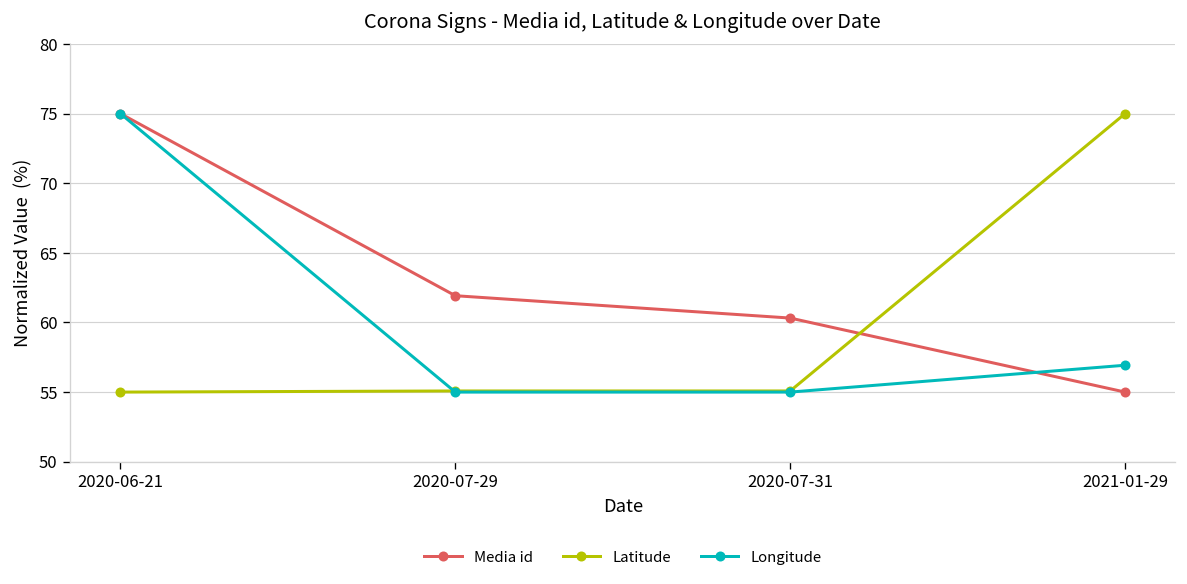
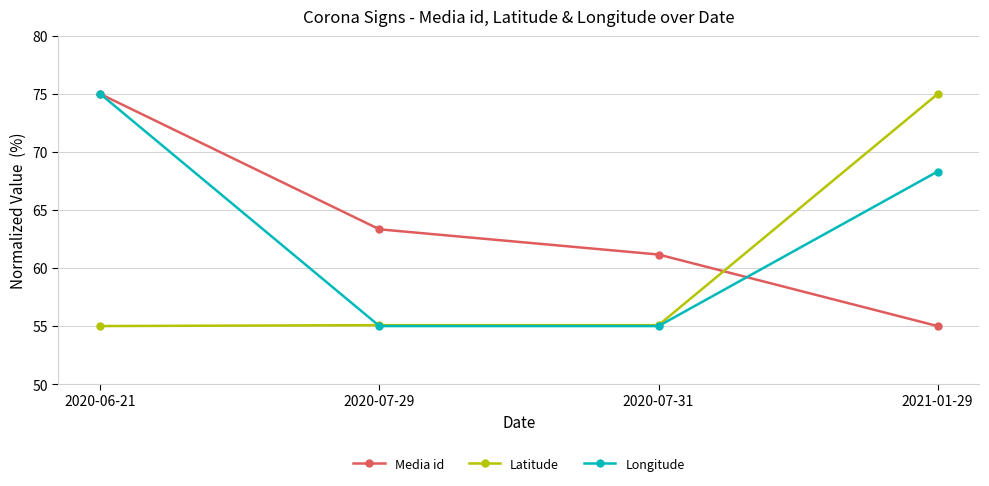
  {
    "Media id": {
-     "2020-07-29": 61.9,
-     "2020-07-31": 60.3,
+     "2020-07-29": 63.3,
+     "2020-07-31": 61.2,
      "2021-01-29": 55.0
    },
    "Latitude": {
      "2020-06-21": 55.0,
      "2021-01-29": 75.0
    },
    "Longitude": {
-     "2021-01-29": 56.9
+     "2021-01-29": 68.3
    }
  }
